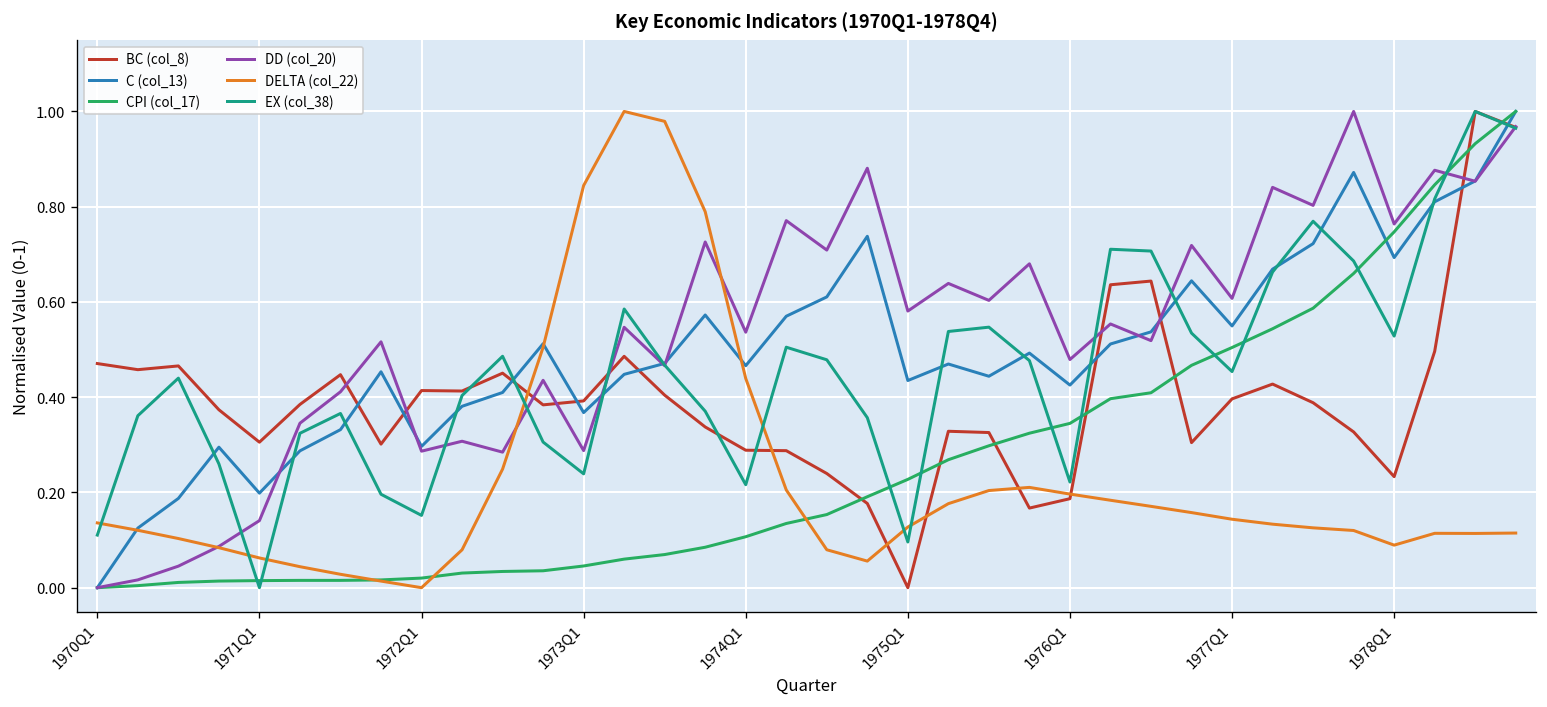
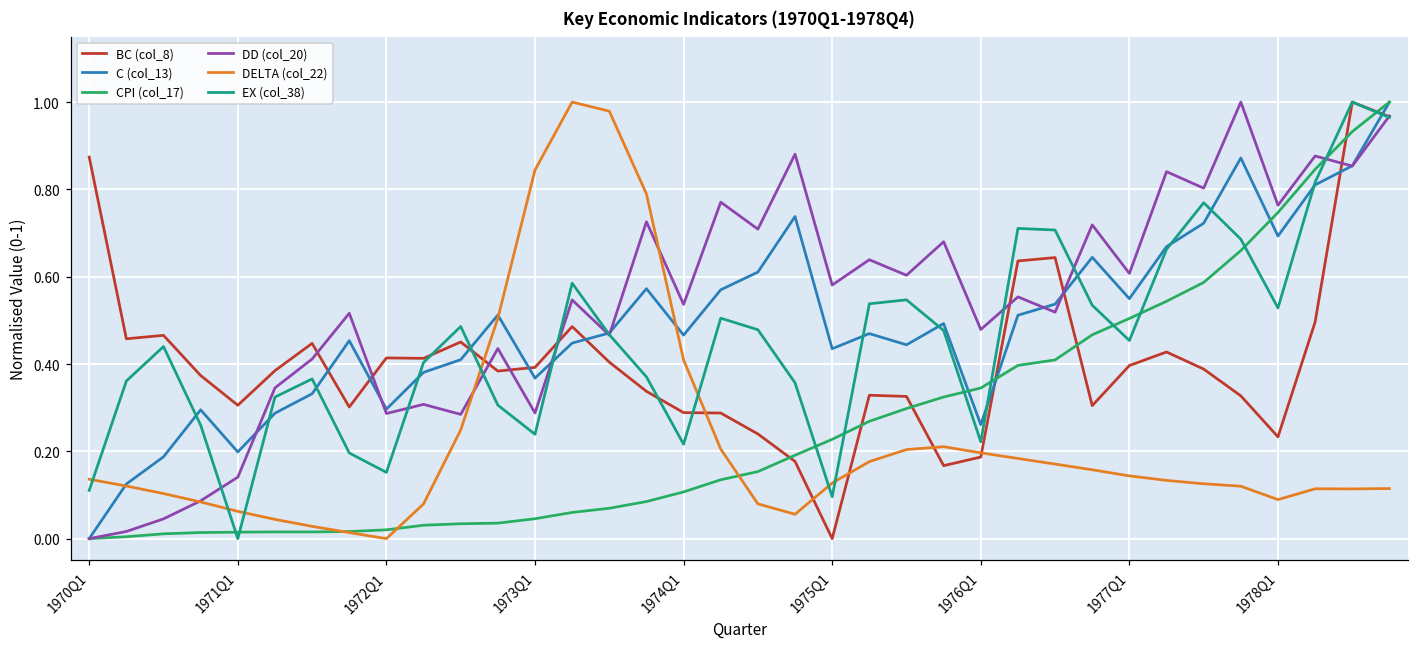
  {
    "BC (col_8)": {
-     "1970Q1": 0.47,
+     "1970Q1": 0.87,
      "1971Q1": 0.31,
      "1972Q1": 0.41,
      "1973Q1": 0.39,
      "1974Q1": 0.29,
      "1975Q1": 0.00,
      "1976Q1": 0.19,
      "1977Q1": 0.40,
      "1978Q1": 0.23
    },
    "C (col_13)": {
      "1971Q1": 0.20,
      "1972Q1": 0.30,
      "1973Q1": 0.37,
      "1974Q1": 0.47,
      "1975Q1": 0.44,
-     "1976Q1": 0.43,
+     "1976Q1": 0.26,
      "1977Q1": 0.55,
      "1978Q1": 0.69
    },
    "DD (col_20)": {
      "1971Q1": 0.14,
      "1972Q1": 0.29,
      "1973Q1": 0.29,
      "1974Q1": 0.54,
      "1975Q1": 0.58,
      "1976Q1": 0.48,
      "1977Q1": 0.61,
      "1978Q1": 0.76
    },
    "DELTA (col_22)": {
      "1970Q1": 0.14,
      "1971Q1": 0.06,
      "1972Q1": 0.00,
      "1973Q1": 0.84,
-     "1974Q1": 0.44,
+     "1974Q1": 0.41,
      "1975Q1": 0.13,
      "1976Q1": 0.20,
      "1977Q1": 0.14,
      "1978Q1": 0.09
    }
  }
